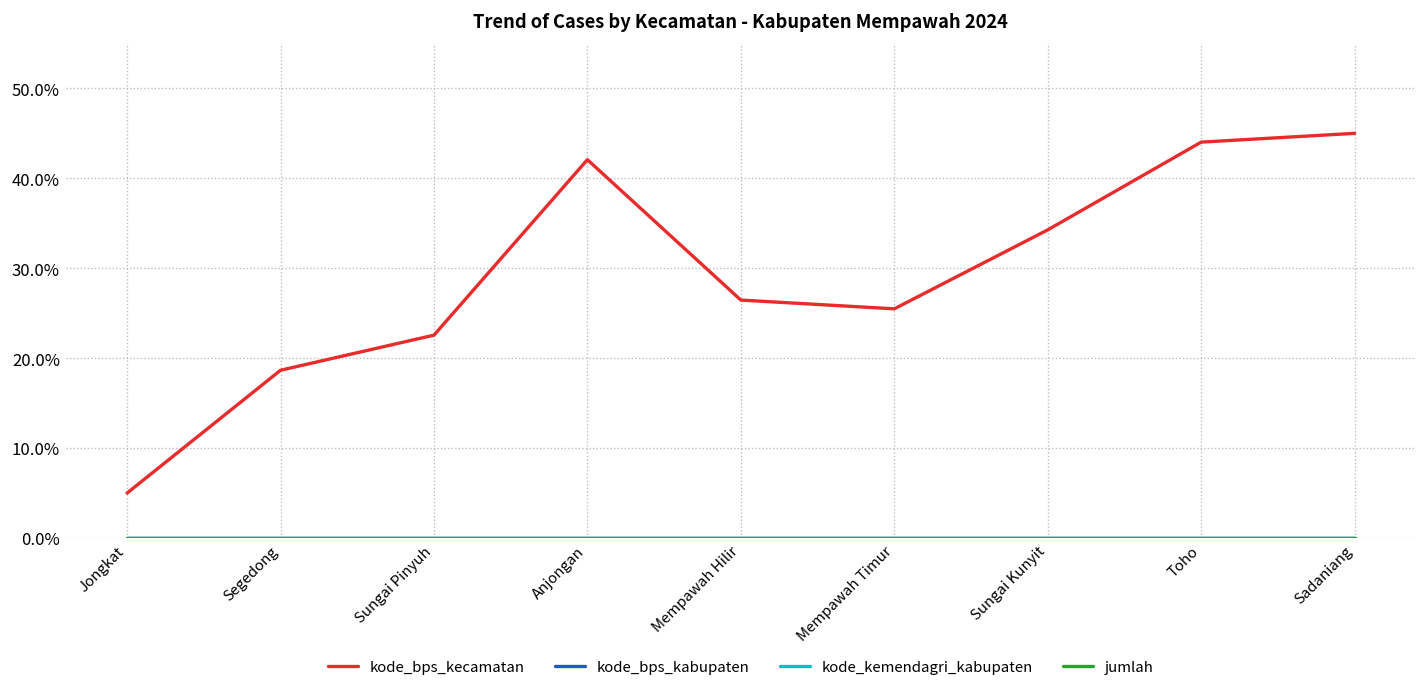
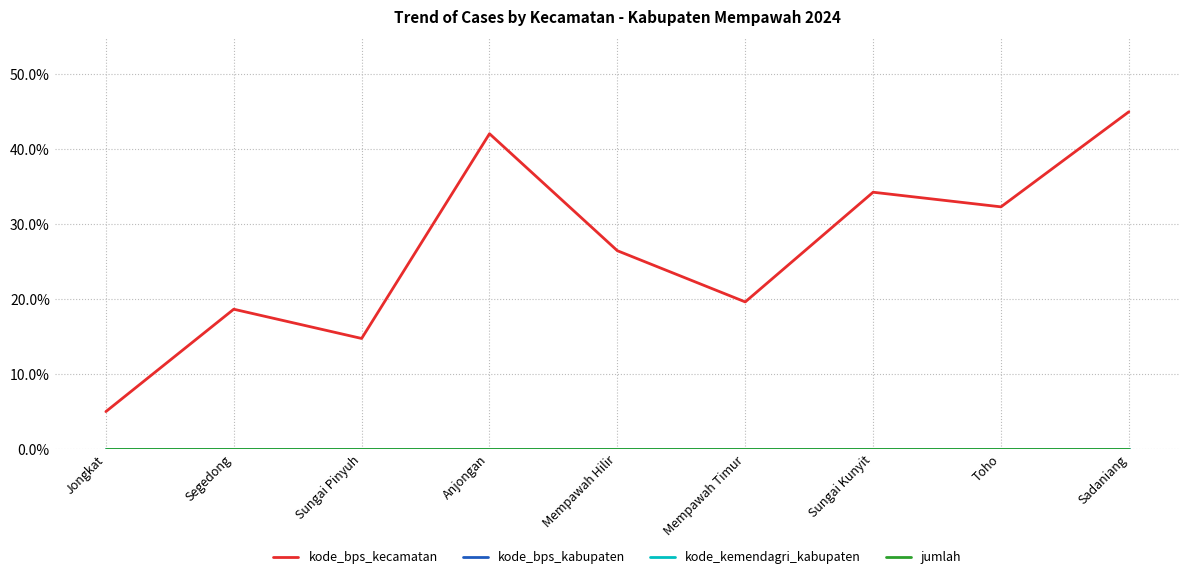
  {
    "kode_bps_kecamatan": {
      "Jongkat": "5%",
      "Segedong": "19%",
-     "Sungai Pinyuh": "23%",
+     "Sungai Pinyuh": "15%",
      "Anjongan": "42%",
      "Mempawah Hilir": "26%",
-     "Mempawah Timur": "25%",
+     "Mempawah Timur": "20%",
      "Sungai Kunyit": "34%",
-     "Toho": "44%",
+     "Toho": "32%",
      "Sadaniang": "45%"
    },
    "jumlah": {
      "Jongkat": "0%",
      "Segedong": "0%",
      "Sungai Pinyuh": "0%",
      "Anjongan": "0%",
      "Mempawah Hilir": "0%",
      "Mempawah Timur": "0%",
      "Sungai Kunyit": "0%",
      "Toho": "0%",
      "Sadaniang": "0%"
    }
  }
